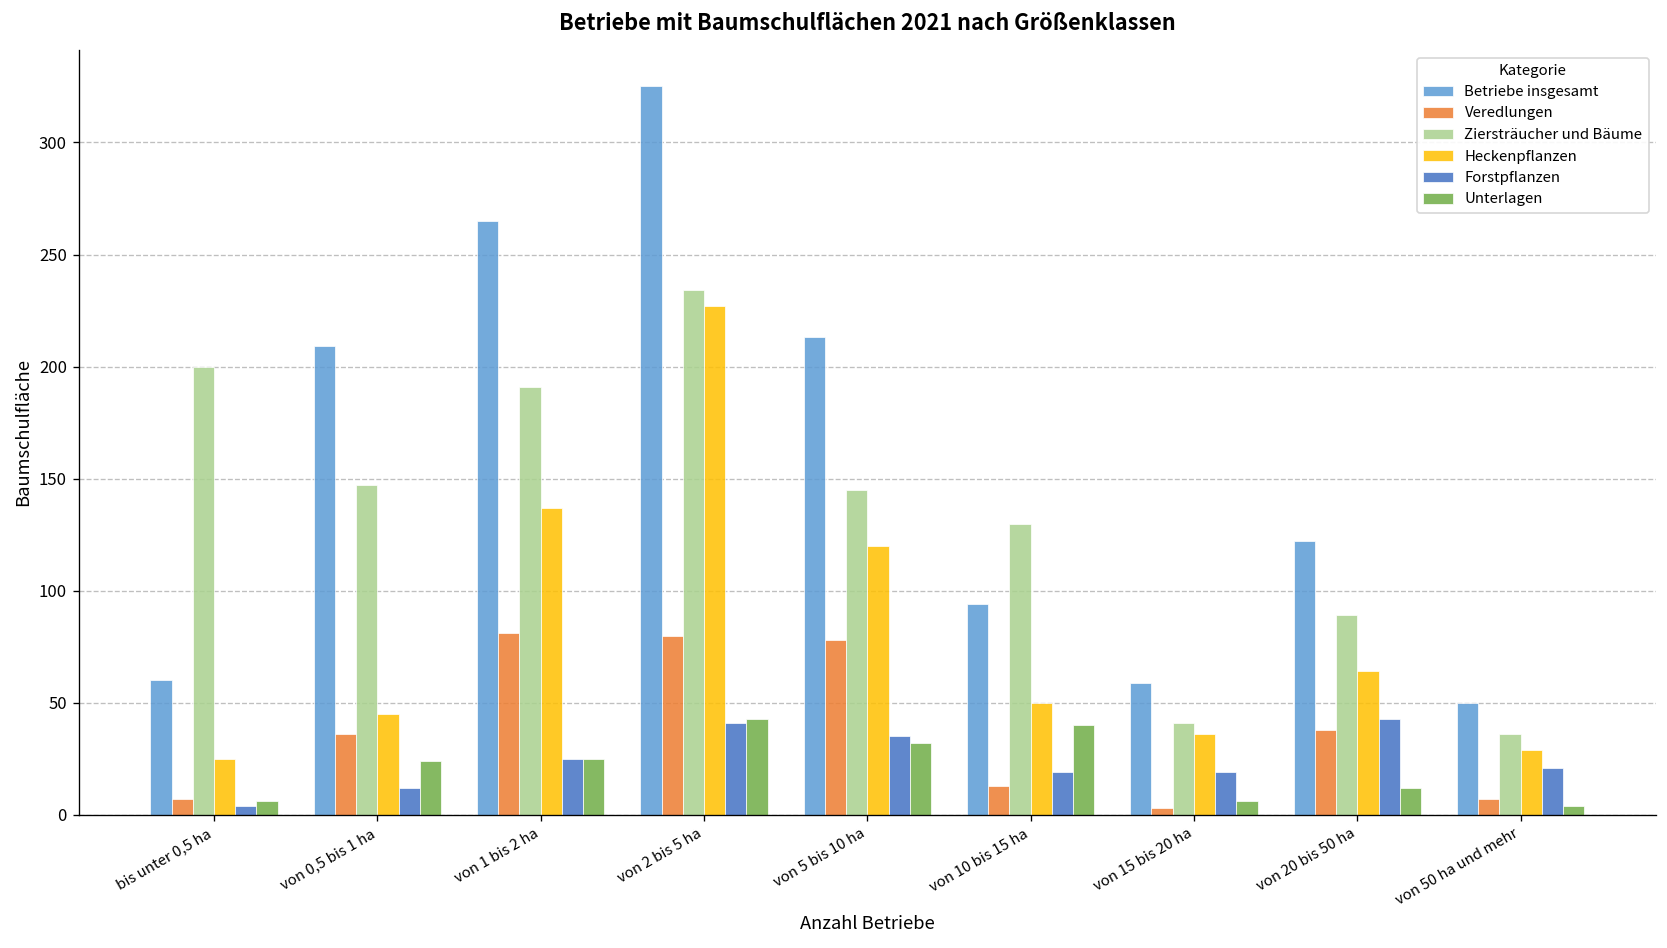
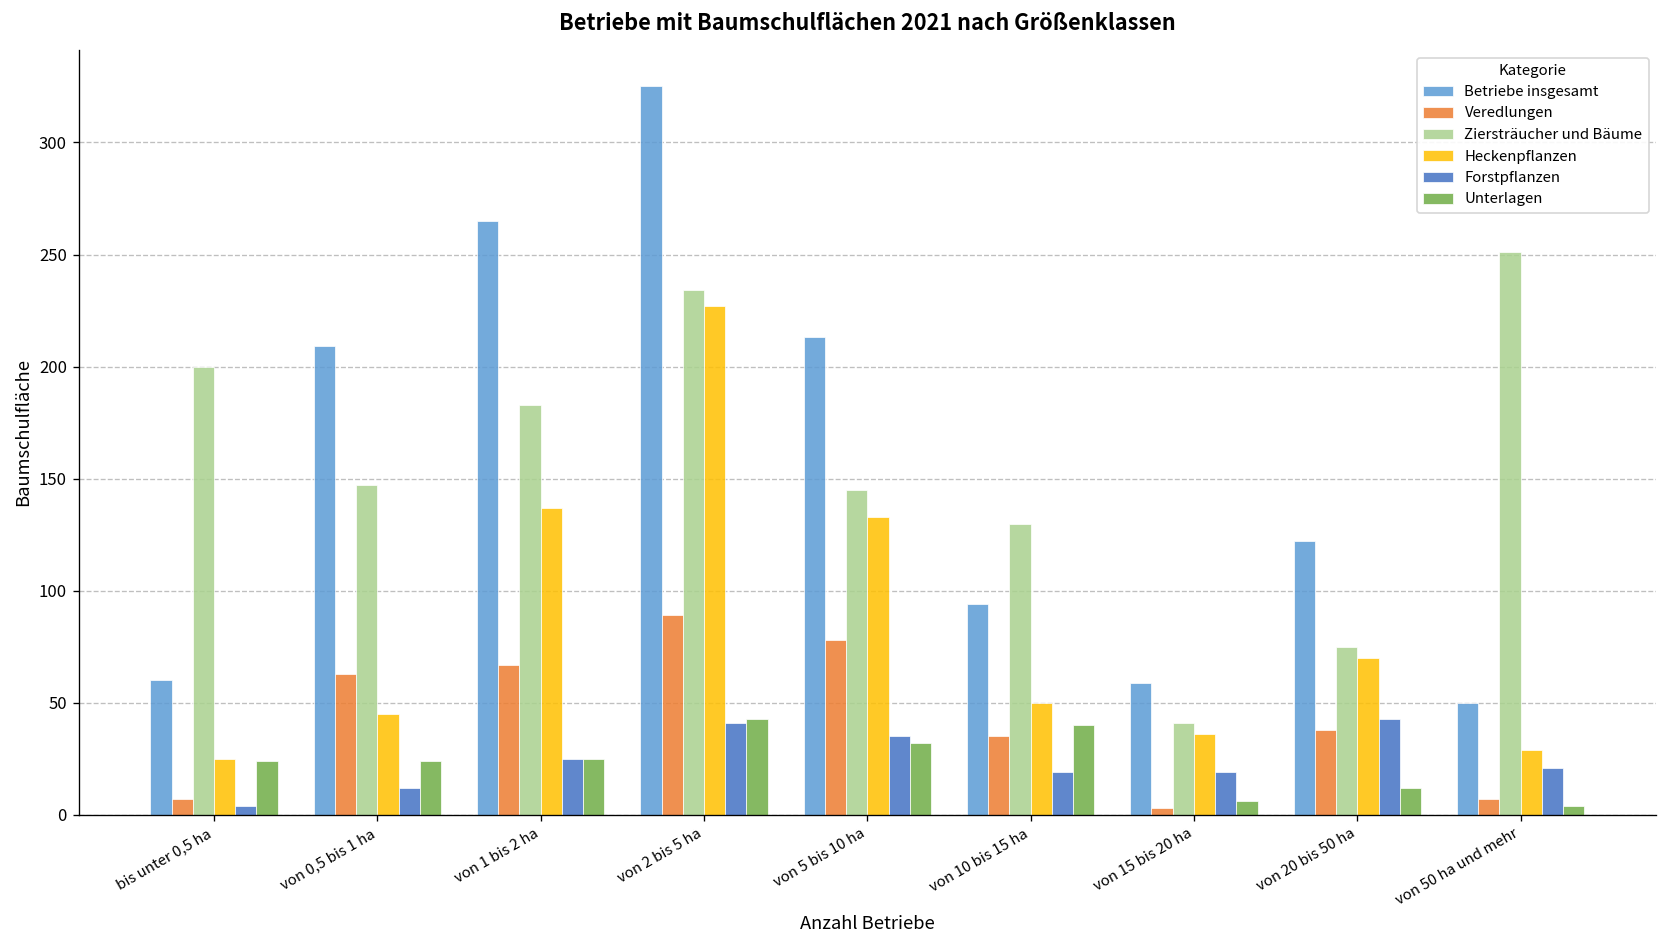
  {
    "Veredlungen": {
      "bis unter 0,5 ha": 7,
-     "von 0,5 bis 1 ha": 36,
-     "von 1 bis 2 ha": 81,
-     "von 2 bis 5 ha": 80,
+     "von 0,5 bis 1 ha": 63,
+     "von 1 bis 2 ha": 67,
+     "von 2 bis 5 ha": 89,
      "von 5 bis 10 ha": 78,
-     "von 10 bis 15 ha": 13,
+     "von 10 bis 15 ha": 35,
      "von 15 bis 20 ha": 3,
      "von 20 bis 50 ha": 38,
      "von 50 ha und mehr": 7
    },
    "Ziersträucher und Bäume": {
      "bis unter 0,5 ha": 200,
      "von 0,5 bis 1 ha": 147,
-     "von 1 bis 2 ha": 191,
+     "von 1 bis 2 ha": 183,
      "von 2 bis 5 ha": 234,
      "von 5 bis 10 ha": 145,
      "von 10 bis 15 ha": 130,
      "von 15 bis 20 ha": 41,
-     "von 20 bis 50 ha": 89,
-     "von 50 ha und mehr": 36
+     "von 20 bis 50 ha": 75,
+     "von 50 ha und mehr": 251
    },
    "Heckenpflanzen": {
      "bis unter 0,5 ha": 25,
      "von 0,5 bis 1 ha": 45,
      "von 1 bis 2 ha": 137,
      "von 2 bis 5 ha": 227,
-     "von 5 bis 10 ha": 120,
+     "von 5 bis 10 ha": 133,
      "von 10 bis 15 ha": 50,
      "von 15 bis 20 ha": 36,
-     "von 20 bis 50 ha": 64,
+     "von 20 bis 50 ha": 70,
      "von 50 ha und mehr": 29
    },
    "Unterlagen": {
-     "bis unter 0,5 ha": 6,
+     "bis unter 0,5 ha": 24,
      "von 0,5 bis 1 ha": 24,
      "von 1 bis 2 ha": 25,
      "von 2 bis 5 ha": 43,
      "von 5 bis 10 ha": 32,
      "von 10 bis 15 ha": 40,
      "von 15 bis 20 ha": 6,
      "von 20 bis 50 ha": 12,
      "von 50 ha und mehr": 4
    }
  }
